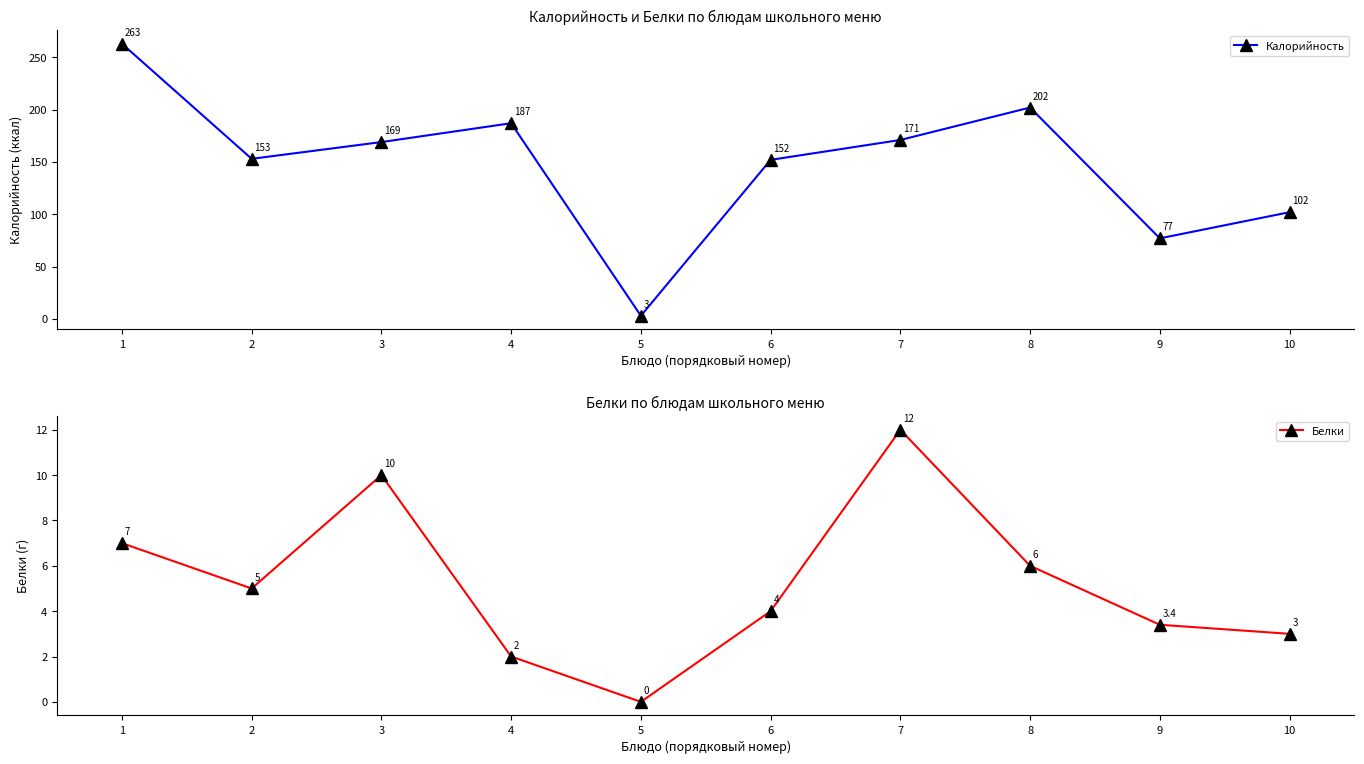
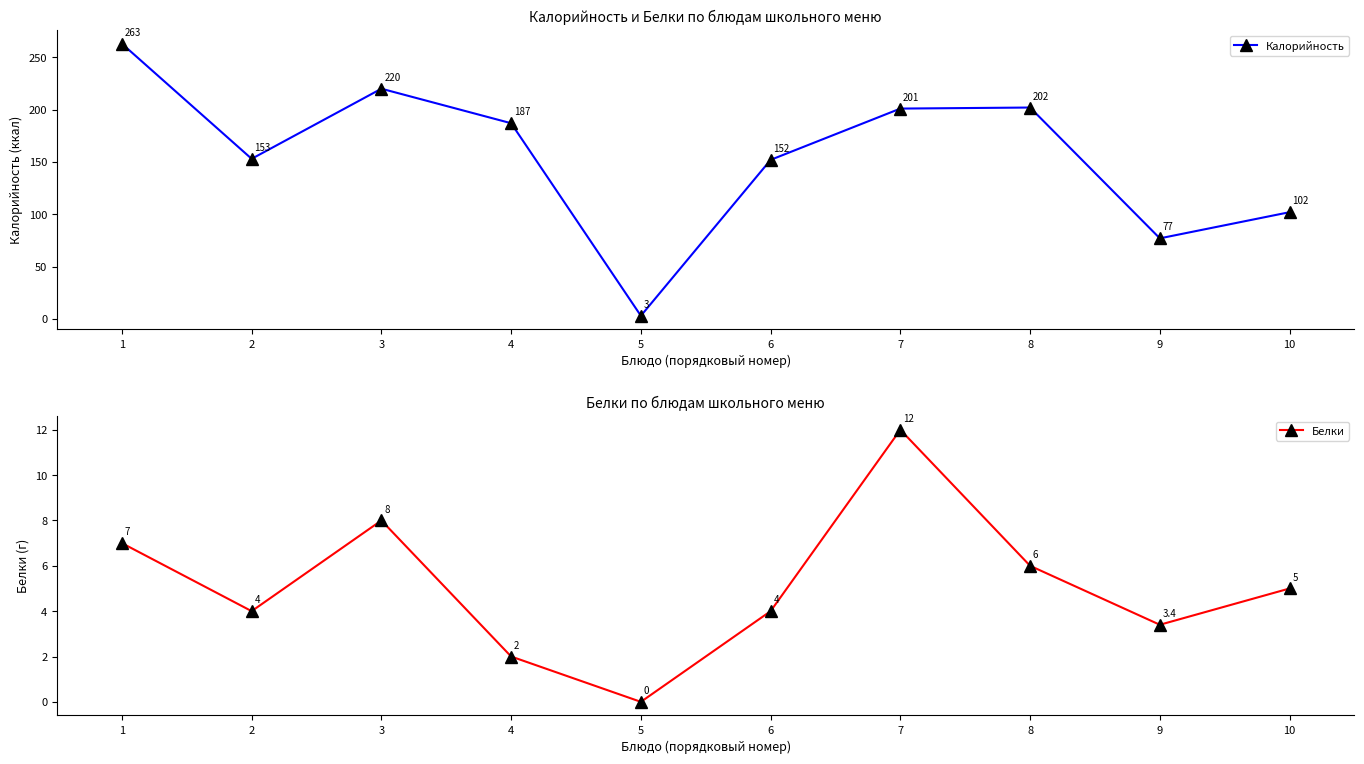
  {
    "Калорийность и Белки по блюдам школьного меню": {
      "1": 263,
      "2": 153,
-     "3": 169,
+     "3": 220,
      "4": 187,
      "5": 3,
      "6": 152,
-     "7": 171,
+     "7": 201,
      "8": 202,
      "9": 77,
      "10": 102
    },
    "Белки по блюдам школьного меню": {
      "1": 7,
-     "2": 5,
-     "3": 10,
+     "2": 4,
+     "3": 8,
      "4": 2,
      "5": 0,
      "6": 4,
      "7": 12,
      "8": 6,
      "9": 3.4,
-     "10": 3
+     "10": 5
    }
  }
